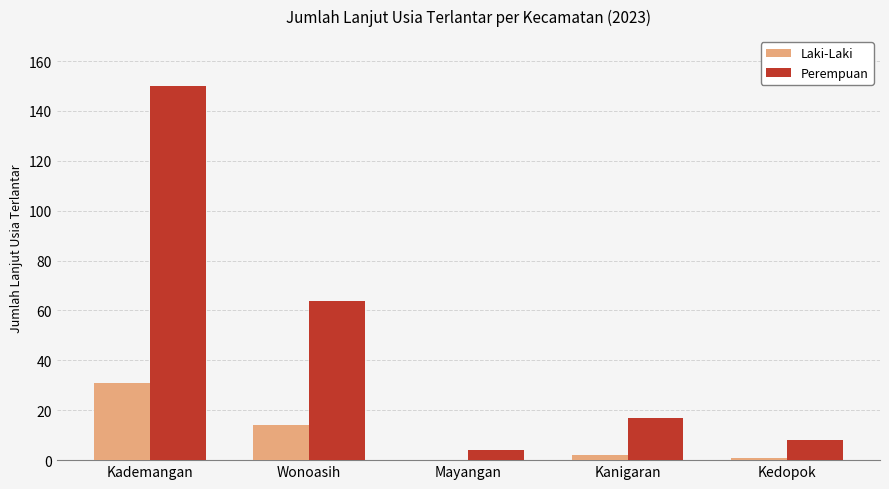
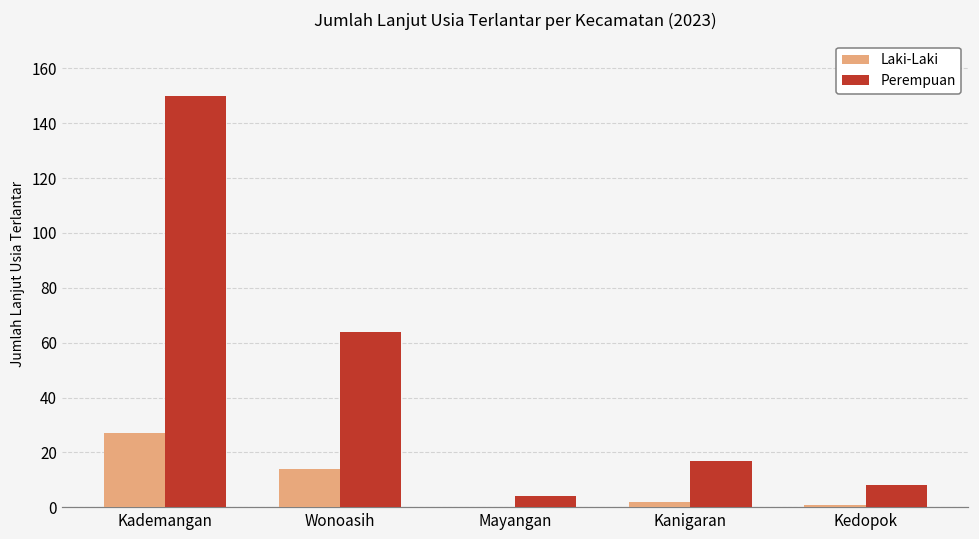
  {
    "Laki-Laki": {
-     "Kademangan": 31,
+     "Kademangan": 27,
      "Wonoasih": 14,
      "Mayangan": 0,
      "Kanigaran": 2
    },
    "Perempuan": {
      "Kademangan": 150,
      "Wonoasih": 64,
      "Mayangan": 4,
      "Kanigaran": 17,
      "Kedopok": 8
    }
  }
